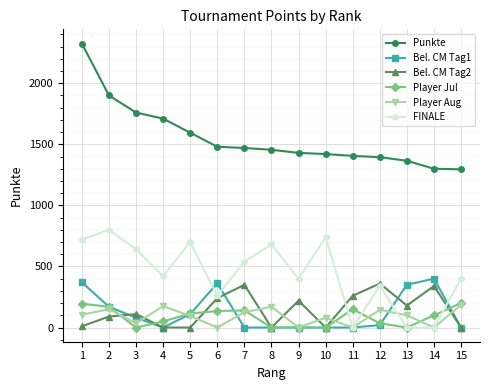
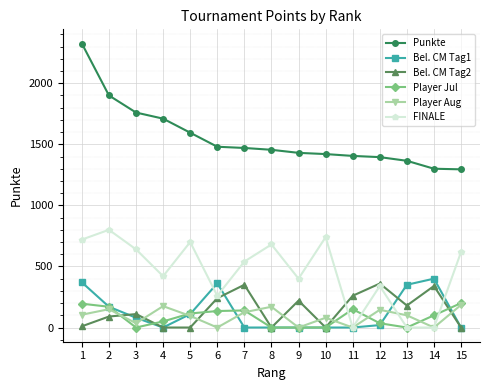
  {
    "Bel. CM Tag1": {
      "1": 370,
      "3": 80,
      "6": 360,
      "7": 0,
      "13": 350,
      "14": 400
    },
    "FINALE": {
      "1": 720,
      "2": 800,
      "3": 640,
      "4": 420,
      "5": 700,
      "7": 540,
      "8": 680,
      "9": 400,
      "10": 740,
-     "15": 400
+     "15": 620
    }
  }
